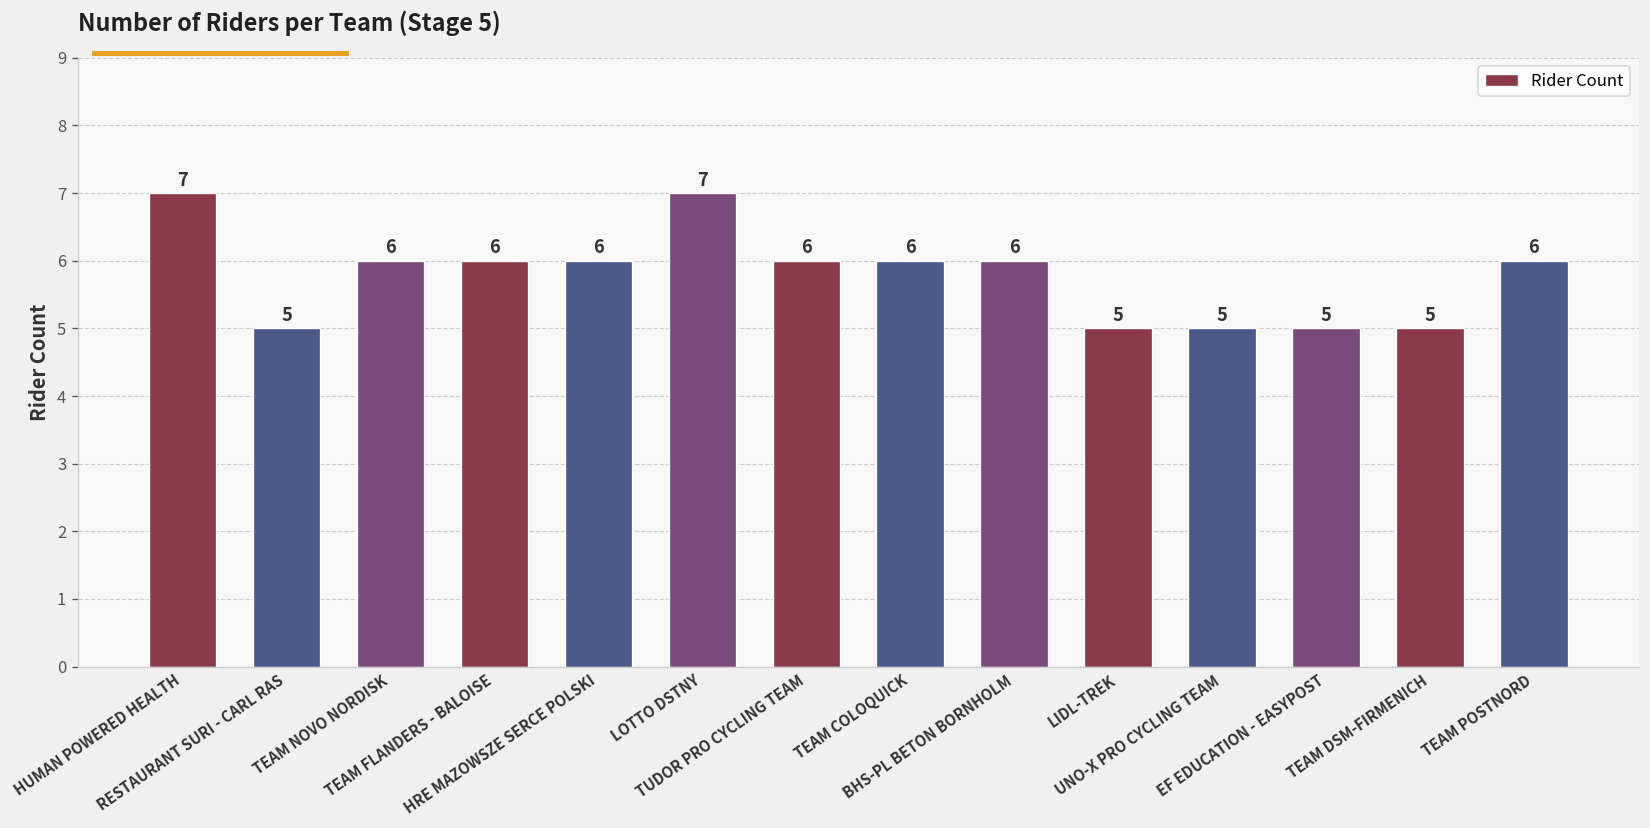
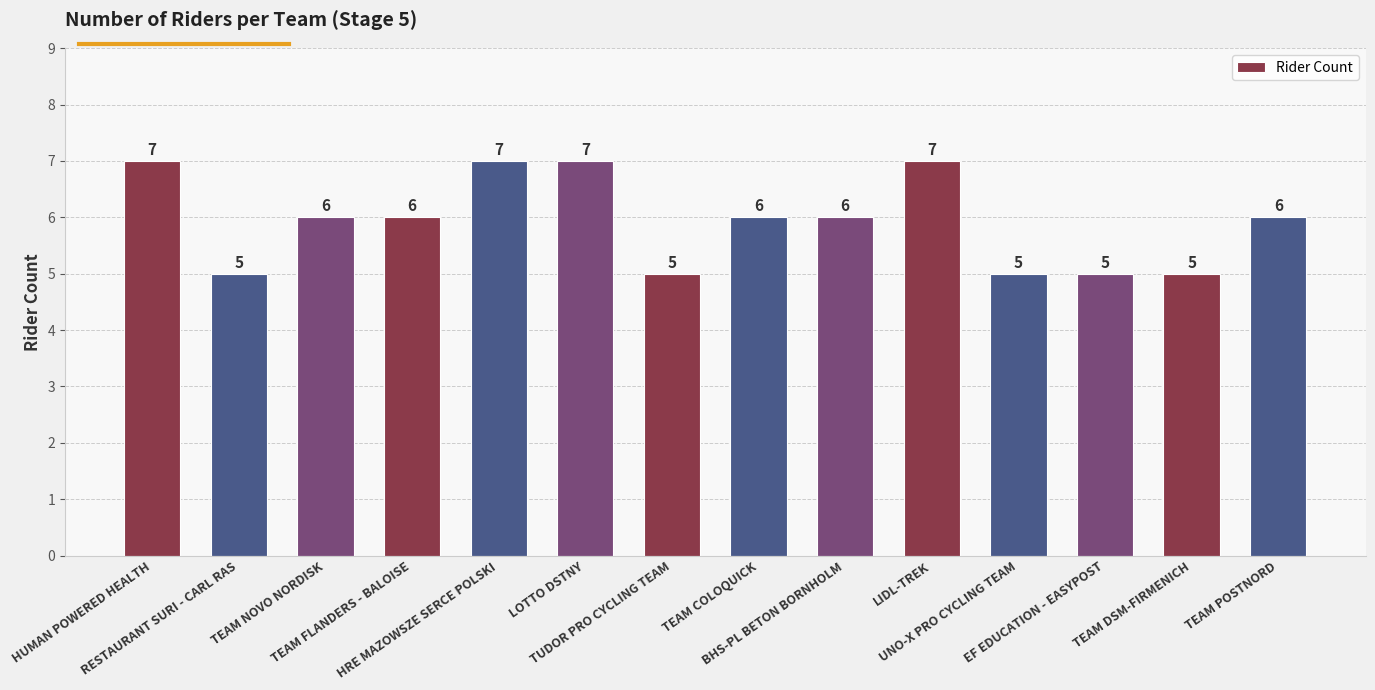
  {
    "HUMAN POWERED HEALTH": 7,
    "RESTAURANT SURI - CARL RAS": 5,
    "TEAM NOVO NORDISK": 6,
    "TEAM FLANDERS - BALOISE": 6,
-   "HRE MAZOWSZE SERCE POLSKI": 6,
+   "HRE MAZOWSZE SERCE POLSKI": 7,
    "LOTTO DSTNY": 7,
-   "TUDOR PRO CYCLING TEAM": 6,
+   "TUDOR PRO CYCLING TEAM": 5,
    "TEAM COLOQUICK": 6,
    "BHS-PL BETON BORNHOLM": 6,
-   "LIDL-TREK": 5,
+   "LIDL-TREK": 7,
    "UNO-X PRO CYCLING TEAM": 5,
    "EF EDUCATION - EASYPOST": 5,
    "TEAM DSM-FIRMENICH": 5,
    "TEAM POSTNORD": 6
  }
